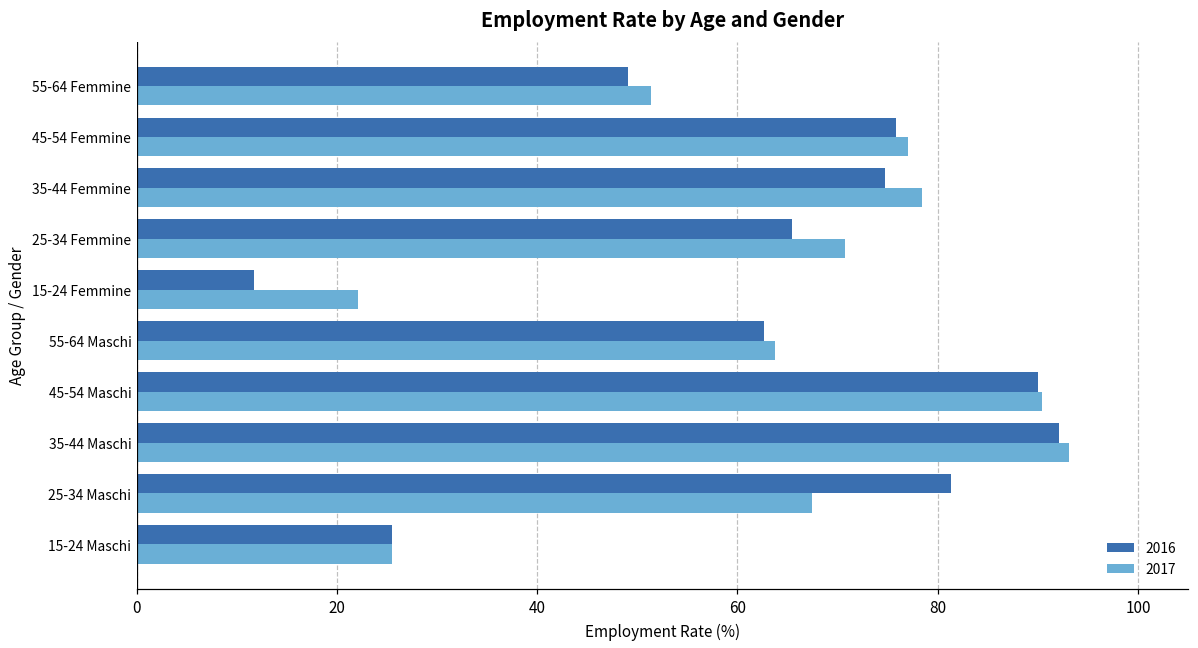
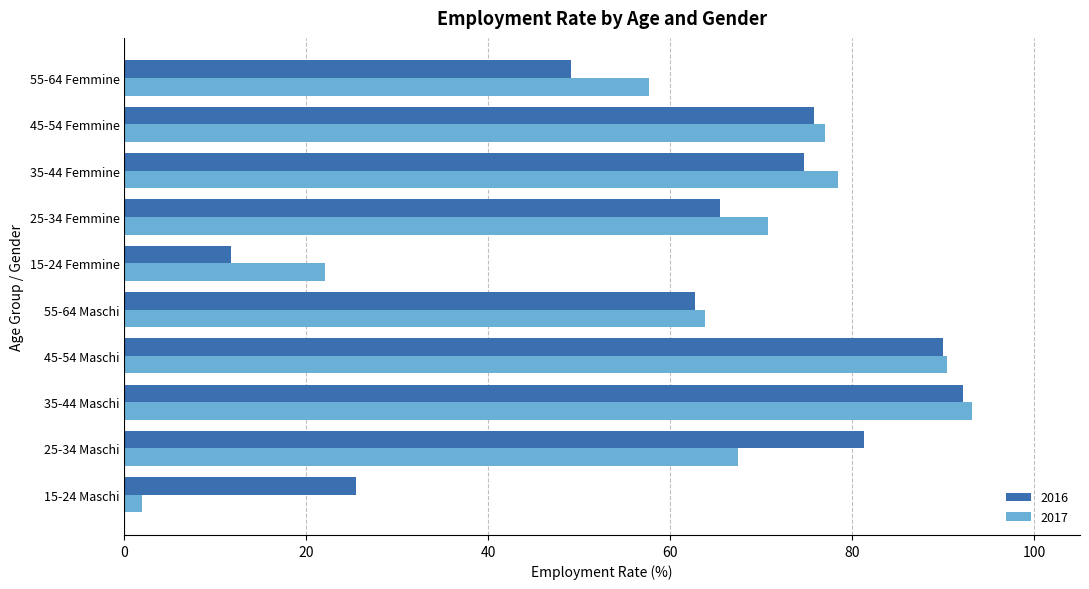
  {
    "2016": {
      "55-64 Femmine": 49,
      "45-54 Femmine": 76,
      "35-44 Femmine": 75,
      "25-34 Femmine": 65,
      "15-24 Femmine": 12,
      "55-64 Maschi": 63,
      "45-54 Maschi": 90,
      "35-44 Maschi": 92,
      "25-34 Maschi": 81,
      "15-24 Maschi": 26
    },
    "2017": {
-     "55-64 Femmine": 51,
+     "55-64 Femmine": 58,
      "45-54 Femmine": 77,
      "35-44 Femmine": 78,
      "25-34 Femmine": 71,
      "15-24 Femmine": 22,
      "55-64 Maschi": 64,
      "45-54 Maschi": 90,
      "35-44 Maschi": 93,
      "25-34 Maschi": 67,
-     "15-24 Maschi": 26
+     "15-24 Maschi": 2
    }
  }
